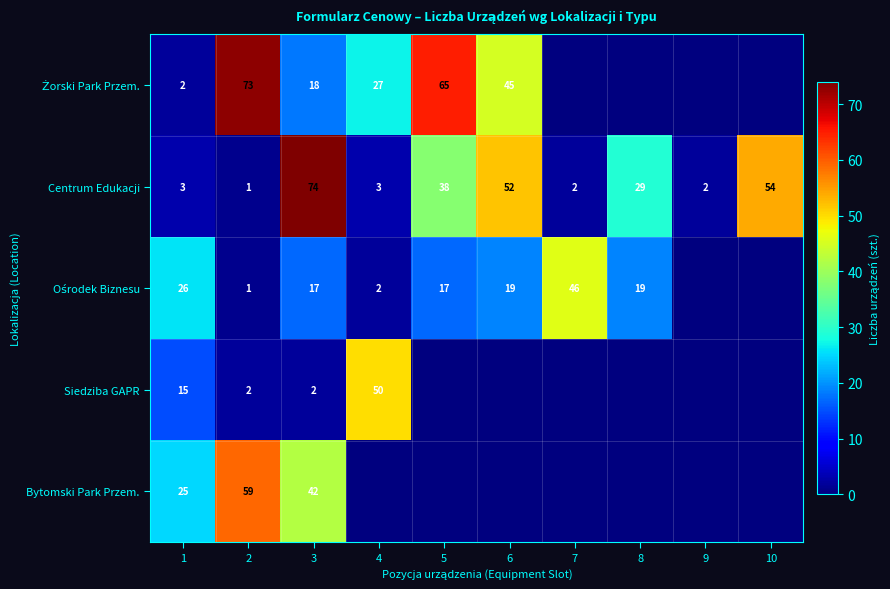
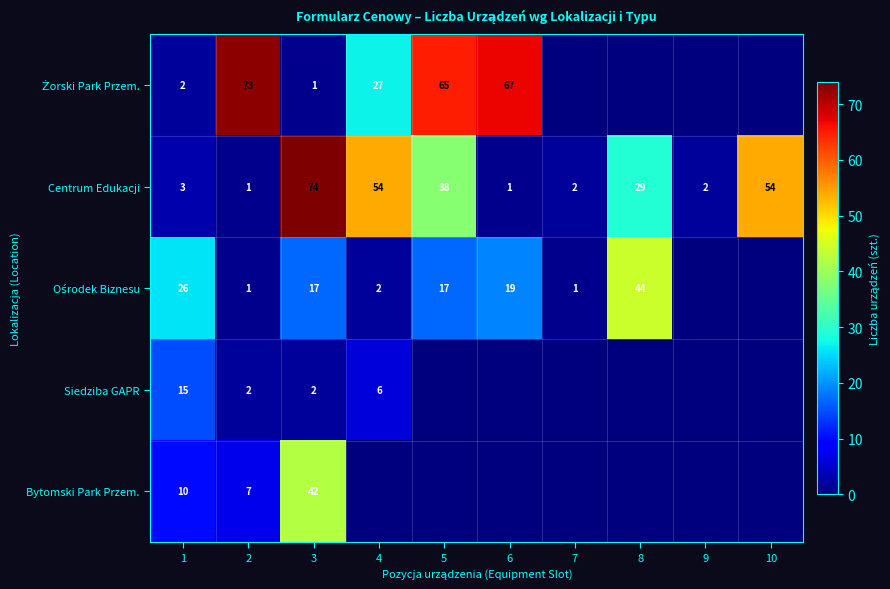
  {
    "Żorski Park Przem.": {
      "1": 2,
      "2": 73,
-     "3": 18,
+     "3": 1,
      "4": 27,
      "5": 65,
-     "6": 45
+     "6": 67
    },
    "Centrum Edukacji": {
      "1": 3,
      "2": 1,
      "3": 74,
-     "4": 3,
+     "4": 54,
      "5": 38,
-     "6": 52,
+     "6": 1,
      "7": 2,
      "8": 29,
      "9": 2,
      "10": 54
    },
    "Ośrodek Biznesu": {
      "1": 26,
      "2": 1,
      "3": 17,
      "4": 2,
      "5": 17,
      "6": 19,
-     "7": 46,
-     "8": 19
+     "7": 1,
+     "8": 44
    },
    "Siedziba GAPR": {
      "1": 15,
      "2": 2,
      "3": 2,
-     "4": 50
+     "4": 6
    },
    "Bytomski Park Przem.": {
-     "1": 25,
-     "2": 59,
+     "1": 10,
+     "2": 7,
      "3": 42
    }
  }
